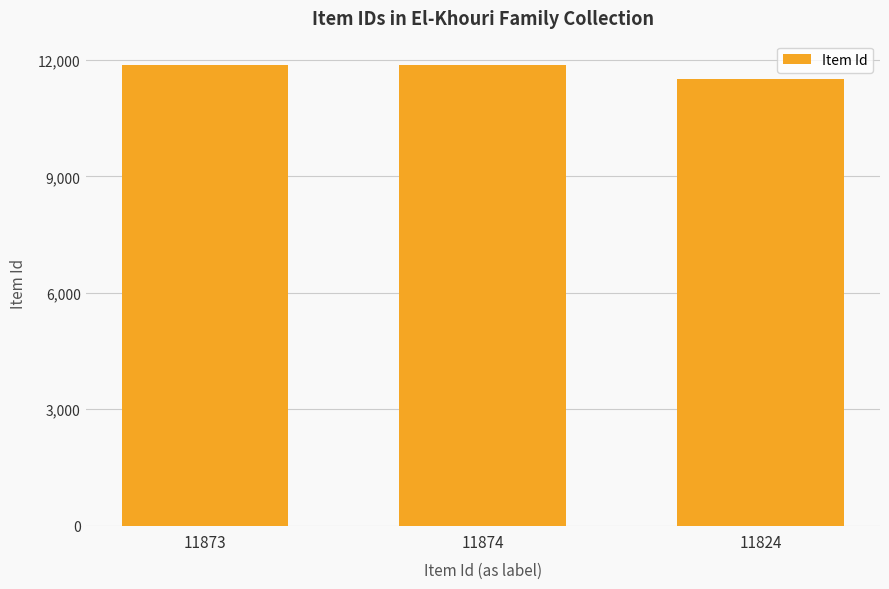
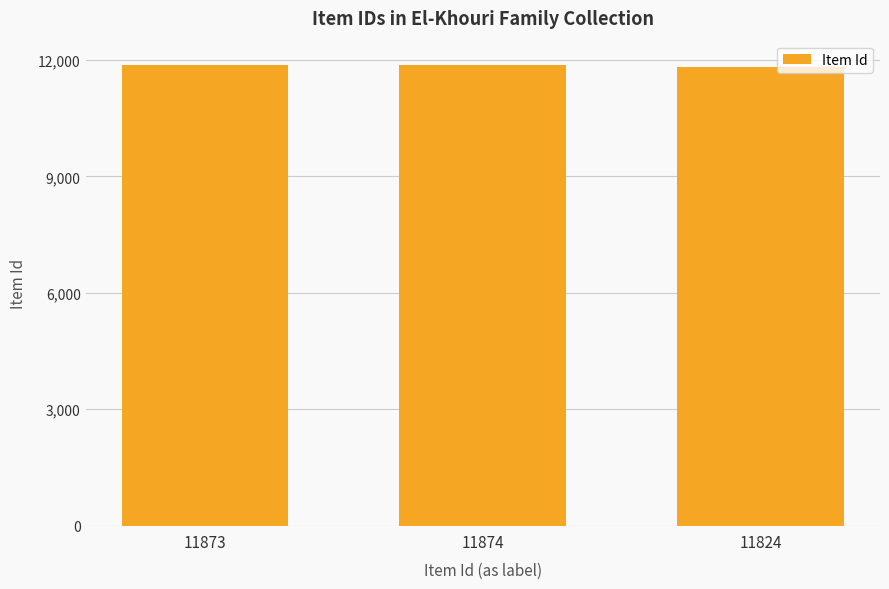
  {
    "11873": "11,900",
    "11874": "11,900",
-   "11824": "11,500"
+   "11824": "11,800"
  }
